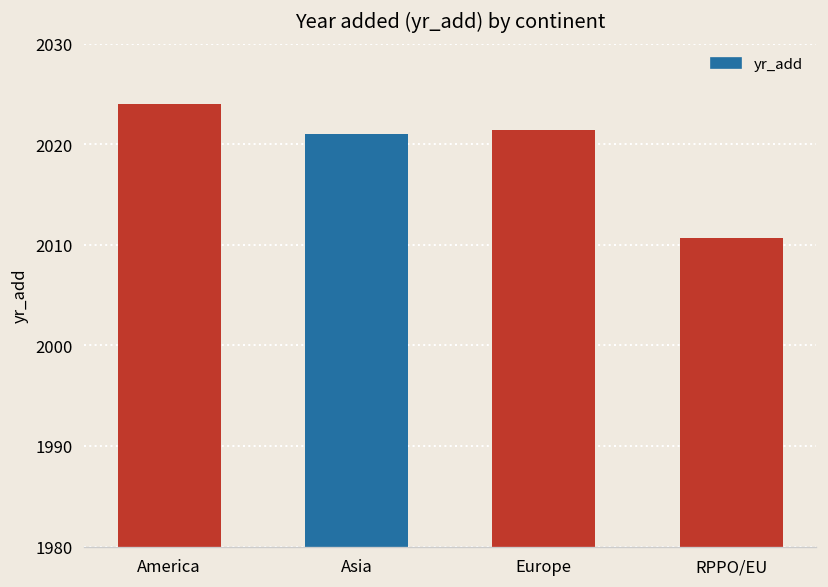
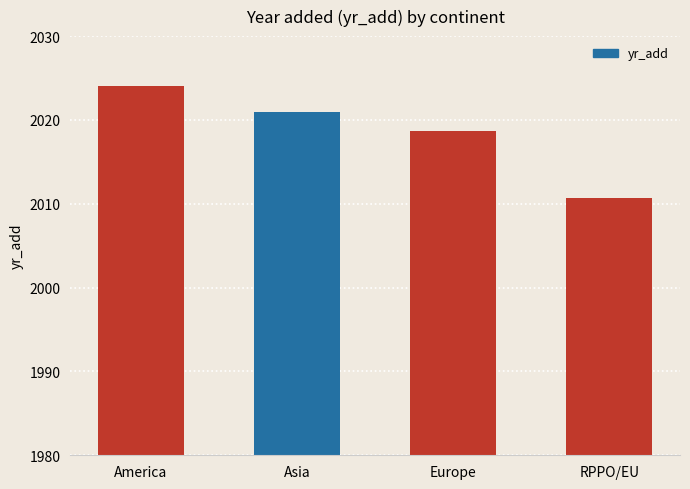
  {
    "America": 2024,
    "Asia": 2021,
-   "Europe": 2021,
+   "Europe": 2019,
    "RPPO/EU": 2011
  }
